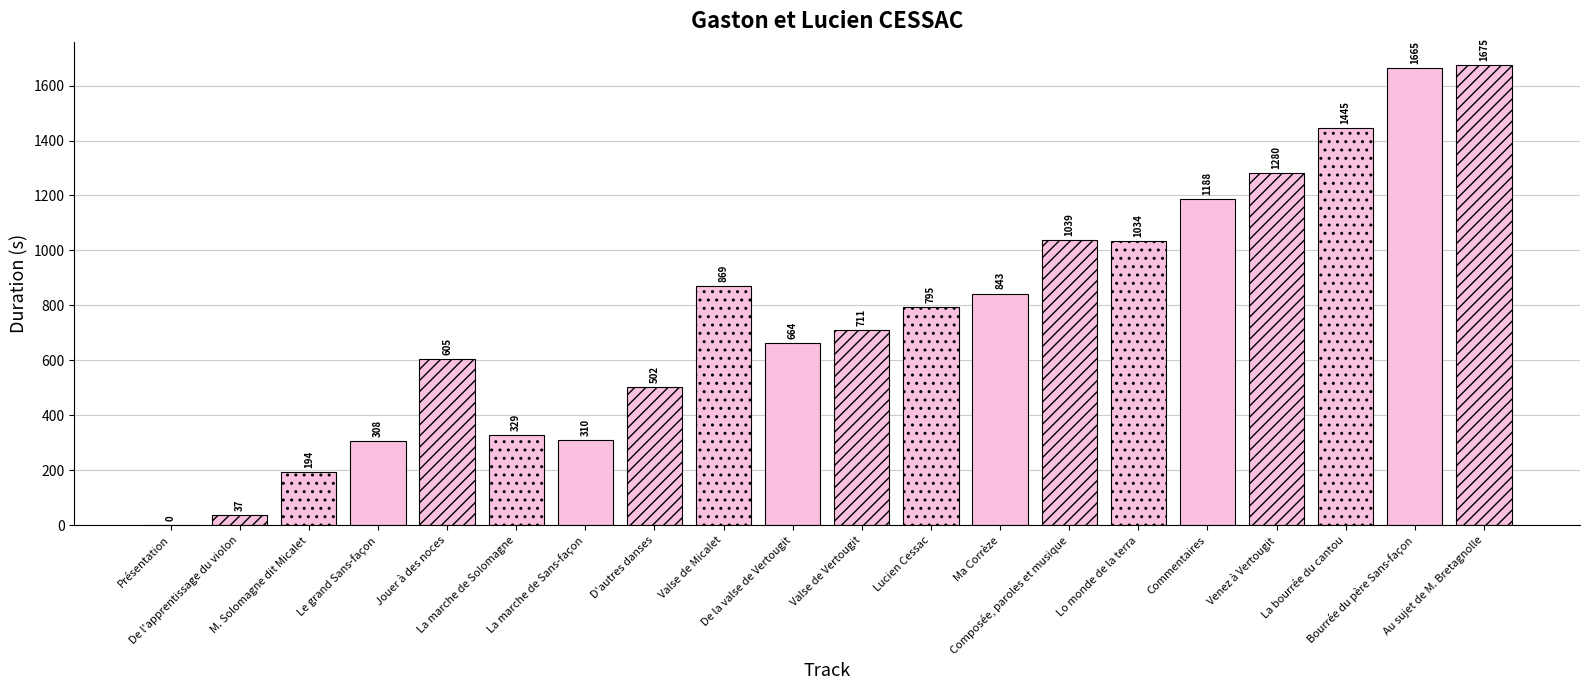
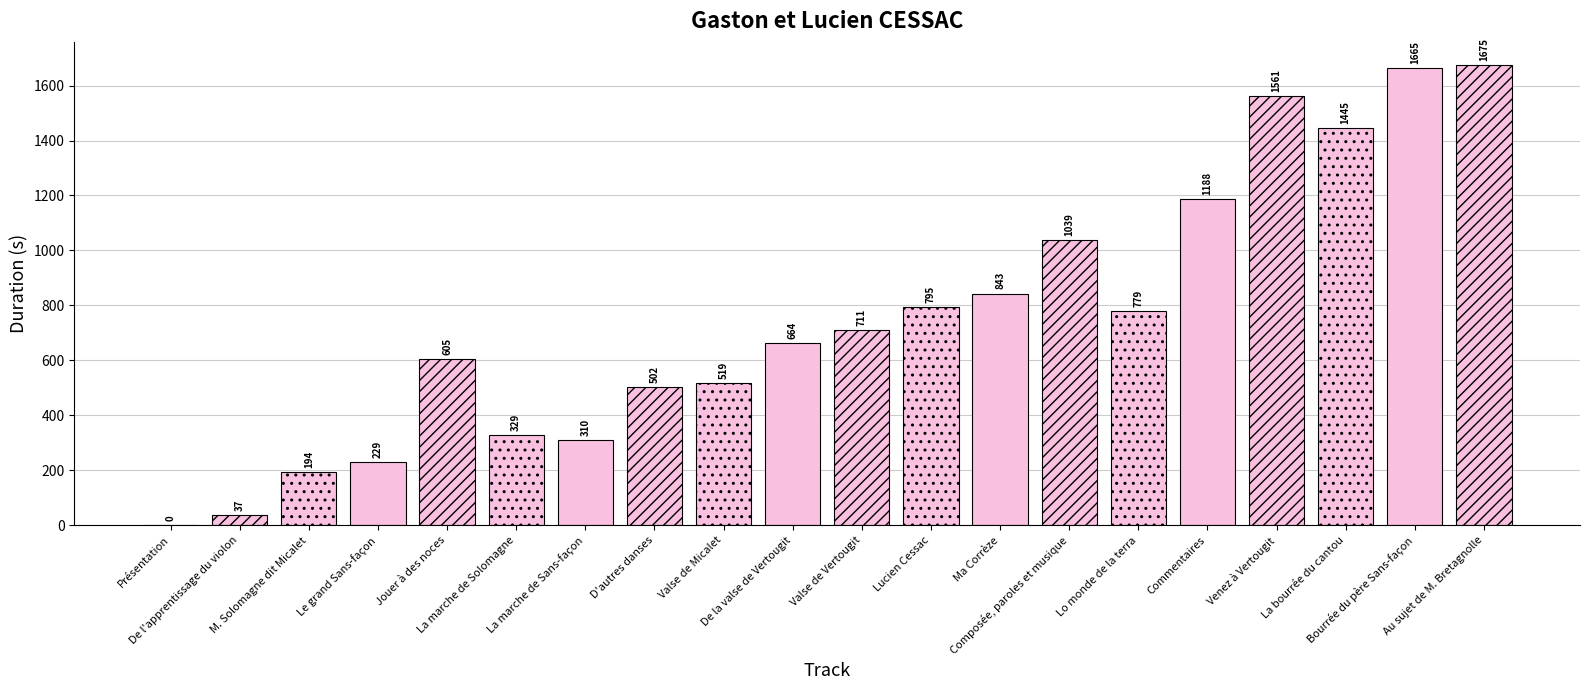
  {
    "Présentation": 0,
    "De l'apprentissage du violon": 37,
    "M. Solomagne dit Micalet": 194,
-   "Le grand Sans-façon": 308,
+   "Le grand Sans-façon": 229,
    "Jouer à des noces": 605,
    "La marche de Solomagne": 329,
    "La marche de Sans-façon": 310,
    "D'autres danses": 502,
-   "Valse de Micalet": 869,
+   "Valse de Micalet": 519,
    "De la valse de Vertougit": 664,
    "Valse de Vertougit": 711,
    "Lucien Cessac": 795,
    "Ma Corrèze": 843,
    "Composée, paroles et musique": 1039,
-   "Lo monde de la terra": 1034,
+   "Lo monde de la terra": 779,
    "Commentaires": 1188,
-   "Venez à Vertougit": 1280,
+   "Venez à Vertougit": 1561,
    "La bourrée du cantou": 1445,
    "Bourrée du père Sans-façon": 1665,
    "Au sujet de M. Bretagnolle": 1675
  }
